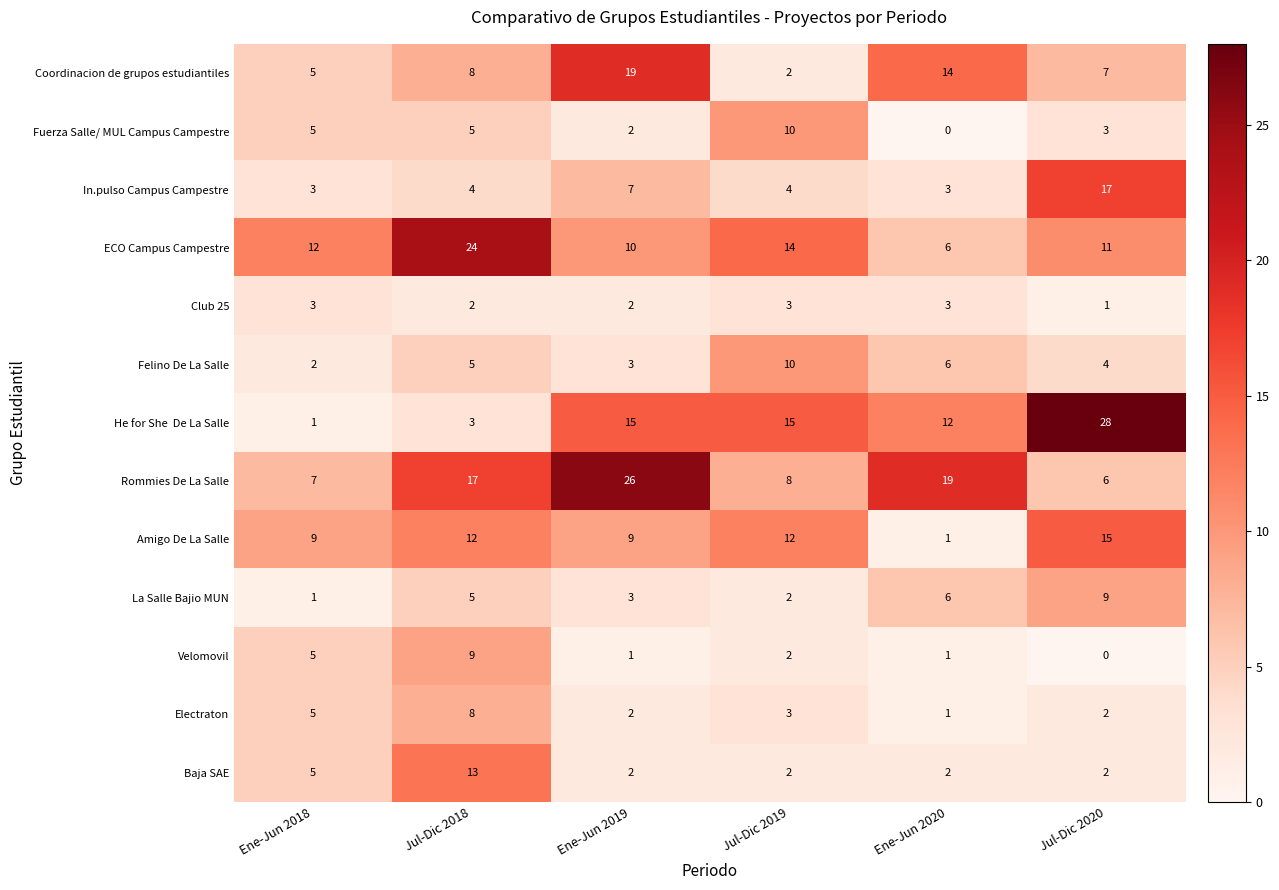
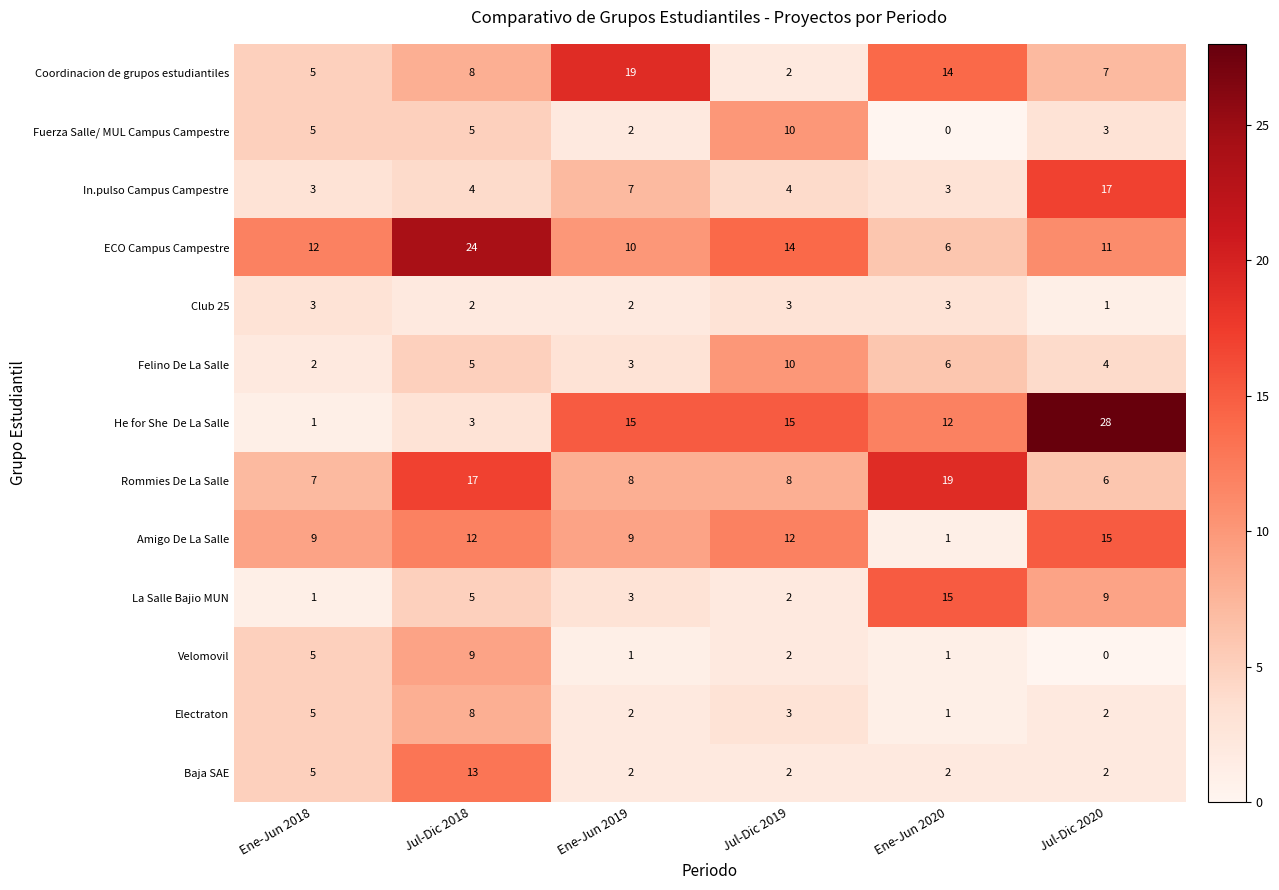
  {
    "Coordinacion de grupos estudiantiles": {
      "Ene-Jun 2018": 5,
      "Jul-Dic 2018": 8,
      "Ene-Jun 2019": 19,
      "Jul-Dic 2019": 2,
      "Ene-Jun 2020": 14,
      "Jul-Dic 2020": 7
    },
    "Fuerza Salle/ MUL Campus Campestre": {
      "Ene-Jun 2018": 5,
      "Jul-Dic 2018": 5,
      "Ene-Jun 2019": 2,
      "Jul-Dic 2019": 10,
      "Ene-Jun 2020": 0,
      "Jul-Dic 2020": 3
    },
    "In.pulso Campus Campestre": {
      "Ene-Jun 2018": 3,
      "Jul-Dic 2018": 4,
      "Ene-Jun 2019": 7,
      "Jul-Dic 2019": 4,
      "Ene-Jun 2020": 3,
      "Jul-Dic 2020": 17
    },
    "ECO Campus Campestre": {
      "Ene-Jun 2018": 12,
      "Jul-Dic 2018": 24,
      "Ene-Jun 2019": 10,
      "Jul-Dic 2019": 14,
      "Ene-Jun 2020": 6,
      "Jul-Dic 2020": 11
    },
    "Club 25": {
      "Ene-Jun 2018": 3,
      "Jul-Dic 2018": 2,
      "Ene-Jun 2019": 2,
      "Jul-Dic 2019": 3,
      "Ene-Jun 2020": 3,
      "Jul-Dic 2020": 1
    },
    "Felino De La Salle": {
      "Ene-Jun 2018": 2,
      "Jul-Dic 2018": 5,
      "Ene-Jun 2019": 3,
      "Jul-Dic 2019": 10,
      "Ene-Jun 2020": 6,
      "Jul-Dic 2020": 4
    },
    "He for She De La Salle": {
      "Ene-Jun 2018": 1,
      "Jul-Dic 2018": 3,
      "Ene-Jun 2019": 15,
      "Jul-Dic 2019": 15,
      "Ene-Jun 2020": 12,
      "Jul-Dic 2020": 28
    },
    "Rommies De La Salle": {
      "Ene-Jun 2018": 7,
      "Jul-Dic 2018": 17,
-     "Ene-Jun 2019": 26,
+     "Ene-Jun 2019": 8,
      "Jul-Dic 2019": 8,
      "Ene-Jun 2020": 19,
      "Jul-Dic 2020": 6
    },
    "Amigo De La Salle": {
      "Ene-Jun 2018": 9,
      "Jul-Dic 2018": 12,
      "Ene-Jun 2019": 9,
      "Jul-Dic 2019": 12,
      "Ene-Jun 2020": 1,
      "Jul-Dic 2020": 15
    },
    "La Salle Bajio MUN": {
      "Ene-Jun 2018": 1,
      "Jul-Dic 2018": 5,
      "Ene-Jun 2019": 3,
      "Jul-Dic 2019": 2,
-     "Ene-Jun 2020": 6,
+     "Ene-Jun 2020": 15,
      "Jul-Dic 2020": 9
    },
    "Velomovil": {
      "Ene-Jun 2018": 5,
      "Jul-Dic 2018": 9,
      "Ene-Jun 2019": 1,
      "Jul-Dic 2019": 2,
      "Ene-Jun 2020": 1,
      "Jul-Dic 2020": 0
    },
    "Electraton": {
      "Ene-Jun 2018": 5,
      "Jul-Dic 2018": 8,
      "Ene-Jun 2019": 2,
      "Jul-Dic 2019": 3,
      "Ene-Jun 2020": 1,
      "Jul-Dic 2020": 2
    },
    "Baja SAE": {
      "Ene-Jun 2018": 5,
      "Jul-Dic 2018": 13,
      "Ene-Jun 2019": 2,
      "Jul-Dic 2019": 2,
      "Ene-Jun 2020": 2,
      "Jul-Dic 2020": 2
    }
  }
